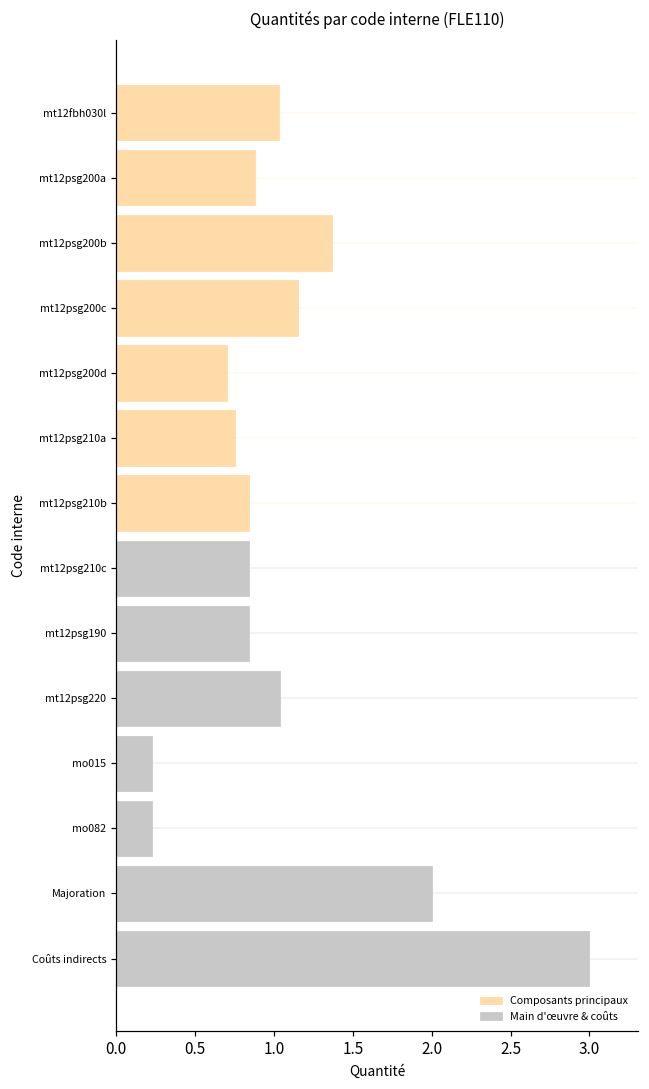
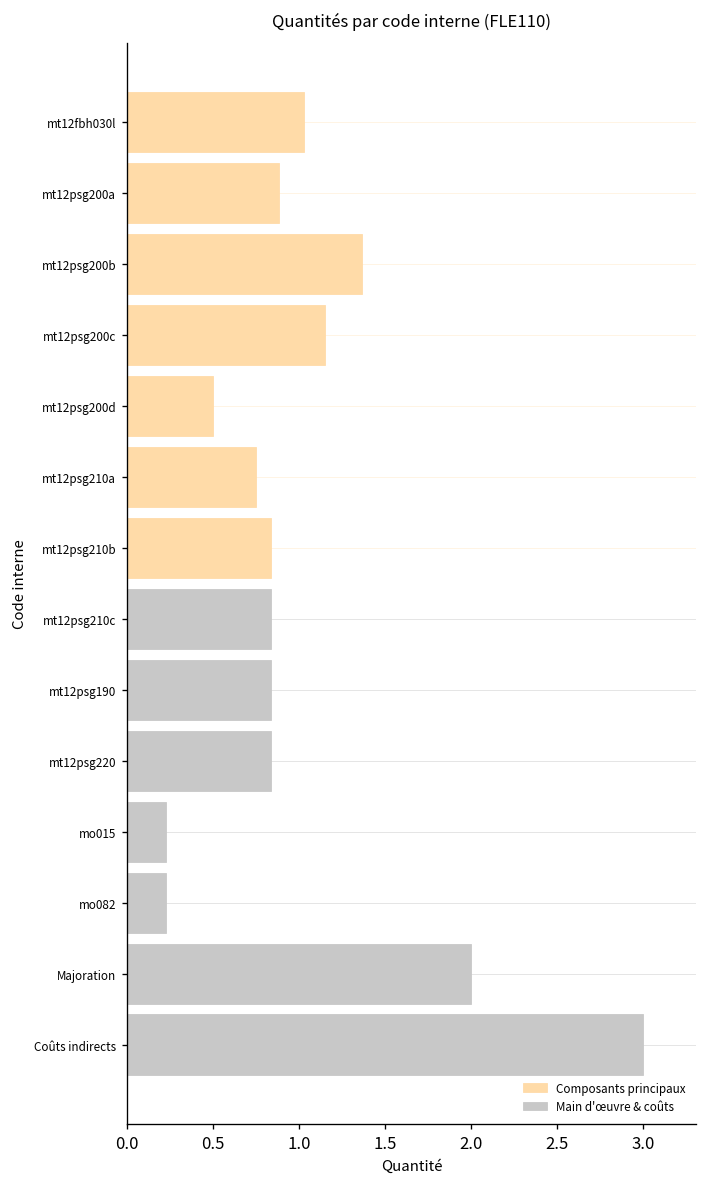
  {
    "Composants principaux": {
      "mt12fbh030l": 1.03,
      "mt12psg200a": 0.88,
      "mt12psg200b": 1.37,
      "mt12psg200c": 1.15,
-     "mt12psg200d": 0.7,
+     "mt12psg200d": 0.5,
      "mt12psg210a": 0.75,
      "mt12psg210b": 0.84
    },
    "Main d'œuvre & coûts": {
      "mt12psg210c": 0.84,
      "mt12psg190": 0.84,
-     "mt12psg220": 1.04,
+     "mt12psg220": 0.84,
      "mo015": 0.23,
      "mo082": 0.23,
      "Majoration": 2.00,
      "Coûts indirects": 3.00
    }
  }
